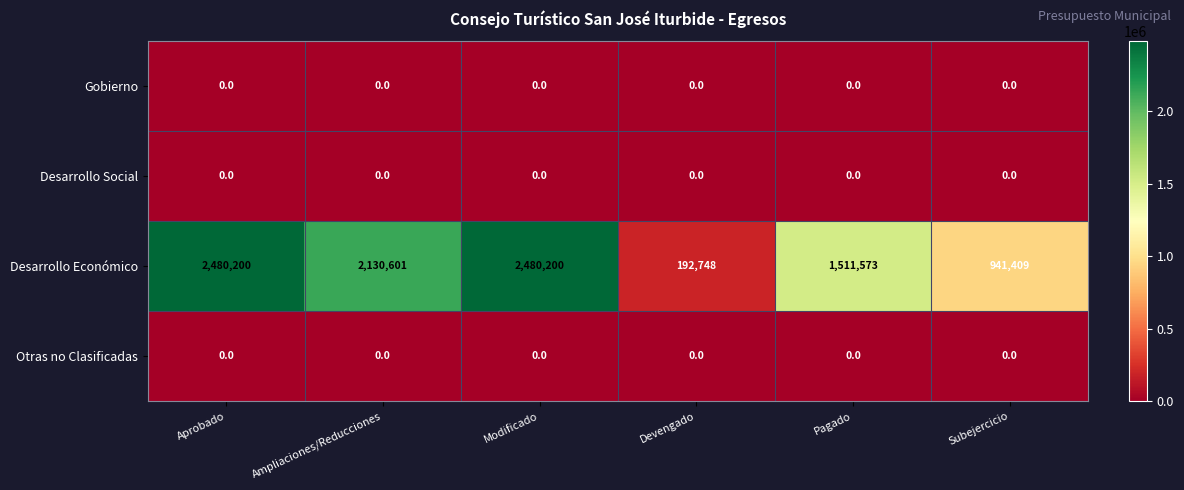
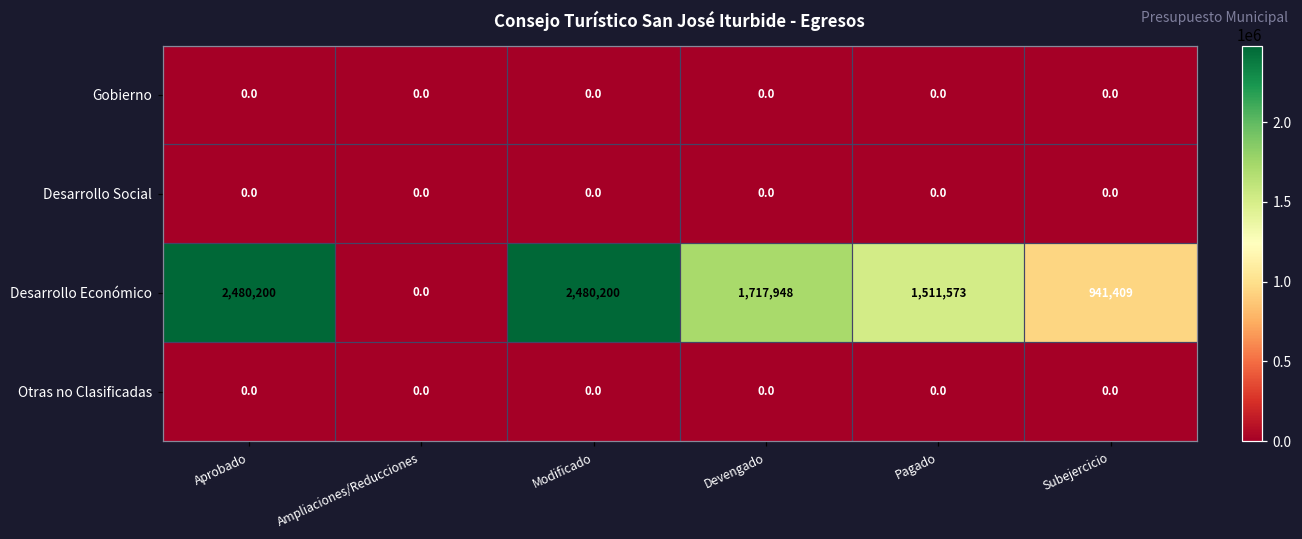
  {
    "Gobierno": {
      "Aprobado": "0.0",
      "Ampliaciones/Reducciones": "0.0",
      "Modificado": "0.0",
      "Devengado": "0.0",
      "Pagado": "0.0",
      "Subejercicio": "0.0"
    },
    "Desarrollo Social": {
      "Aprobado": "0.0",
      "Ampliaciones/Reducciones": "0.0",
      "Modificado": "0.0",
      "Devengado": "0.0",
      "Pagado": "0.0",
      "Subejercicio": "0.0"
    },
    "Desarrollo Económico": {
      "Aprobado": "2,480,200",
-     "Ampliaciones/Reducciones": "2,130,601",
+     "Ampliaciones/Reducciones": "0.0",
      "Modificado": "2,480,200",
-     "Devengado": "192,748",
+     "Devengado": "1,717,948",
      "Pagado": "1,511,573",
      "Subejercicio": "941,409"
    },
    "Otras no Clasificadas": {
      "Aprobado": "0.0",
      "Ampliaciones/Reducciones": "0.0",
      "Modificado": "0.0",
      "Devengado": "0.0",
      "Pagado": "0.0",
      "Subejercicio": "0.0"
    }
  }
